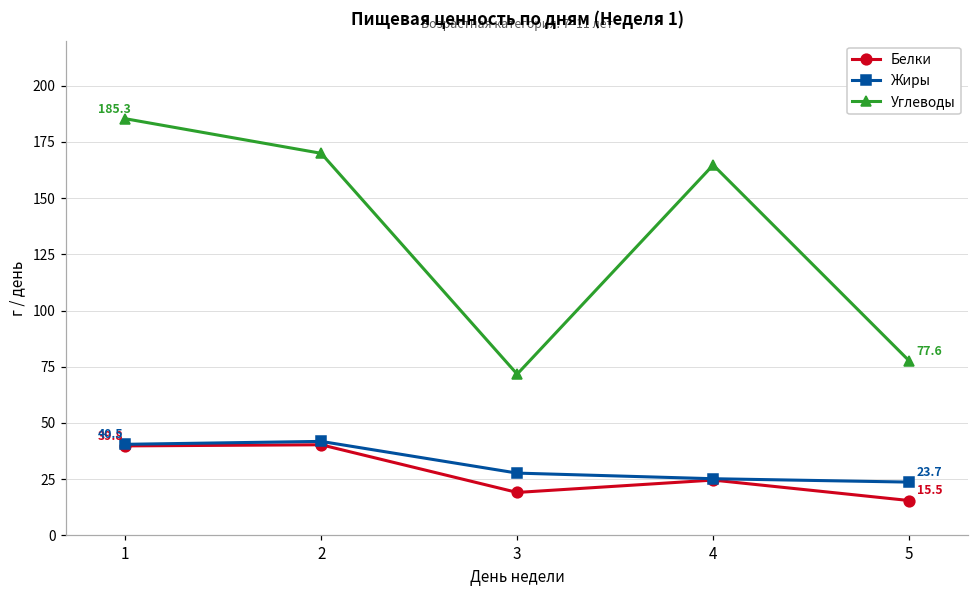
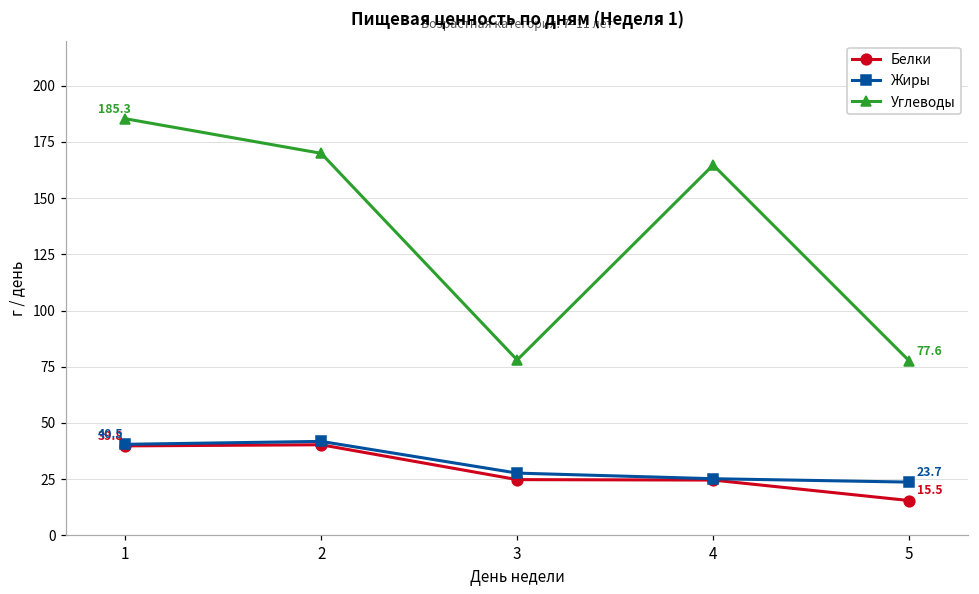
  {
    "Белки": {
      "2": 40,
-     "3": 19
+     "3": 25
    },
    "Жиры": {
      "5": 23.7
    },
    "Углеводы": {
      "2": 170,
-     "3": 72,
+     "3": 78,
      "4": 165
    }
  }
